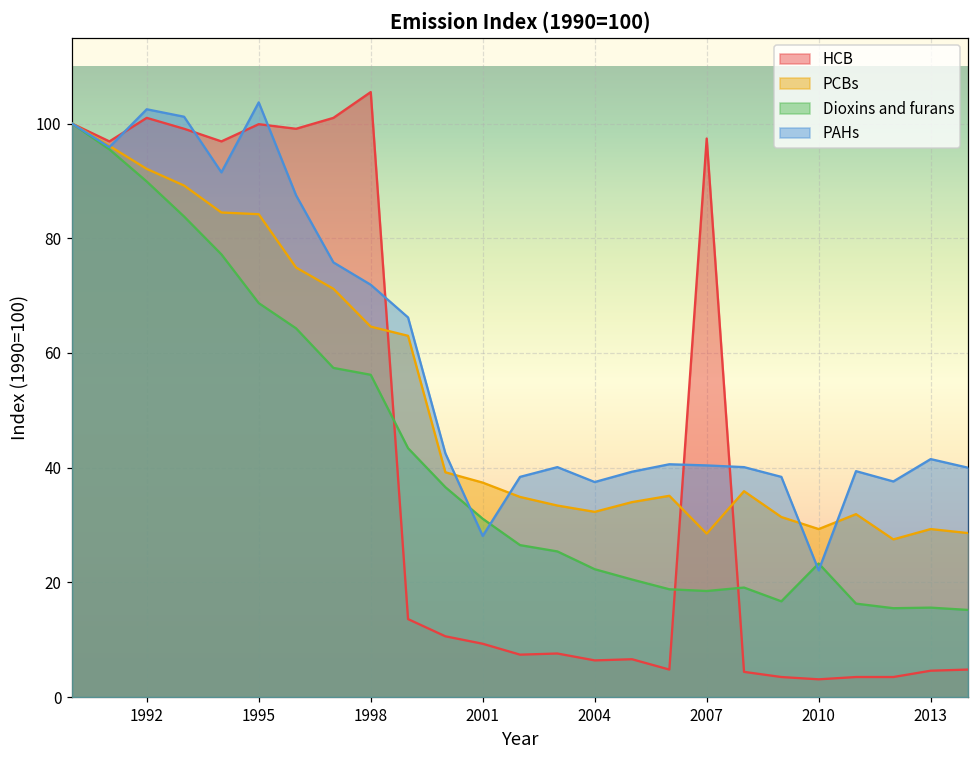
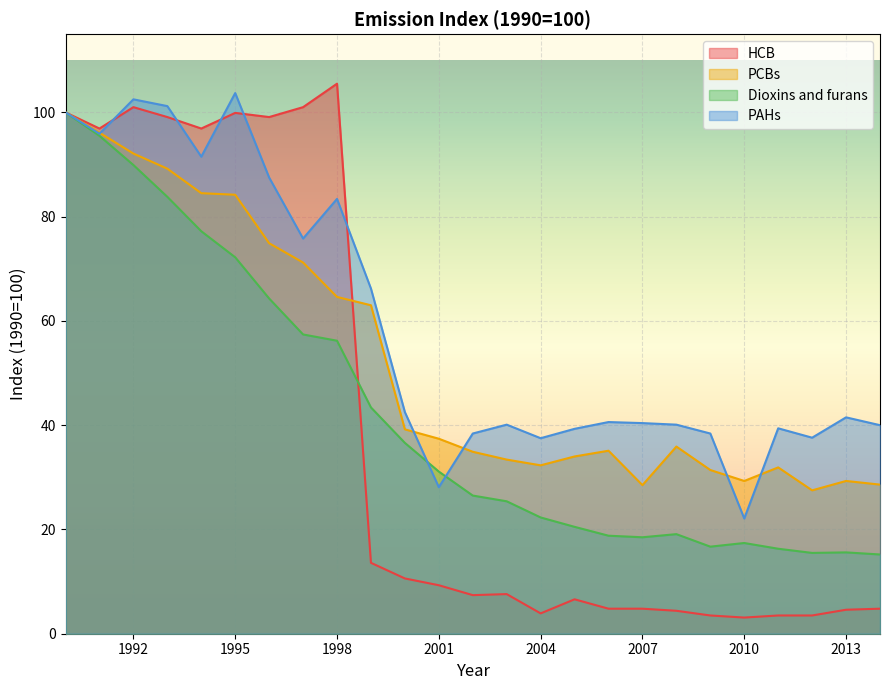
  {
    "HCB": {
      "1992": 101,
      "1995": 100,
      "1998": 106,
      "2001": 9,
-     "2004": 6,
-     "2007": 97,
+     "2004": 4,
+     "2007": 5,
      "2010": 3,
      "2013": 5
    },
    "PCBs": {
      "1992": 92,
      "1995": 84,
      "1998": 65,
      "2001": 37,
      "2004": 32,
      "2007": 29,
      "2010": 29,
      "2013": 29
    },
    "Dioxins and furans": {
      "1992": 90,
-     "1995": 69,
+     "1995": 72,
      "1998": 56,
      "2001": 31,
      "2004": 22,
      "2007": 19,
-     "2010": 23,
+     "2010": 17,
      "2013": 16
    },
    "PAHs": {
      "1992": 103,
      "1995": 104,
-     "1998": 72,
+     "1998": 83,
      "2001": 28,
      "2004": 38,
      "2007": 40,
      "2010": 22,
      "2013": 42
    }
  }
